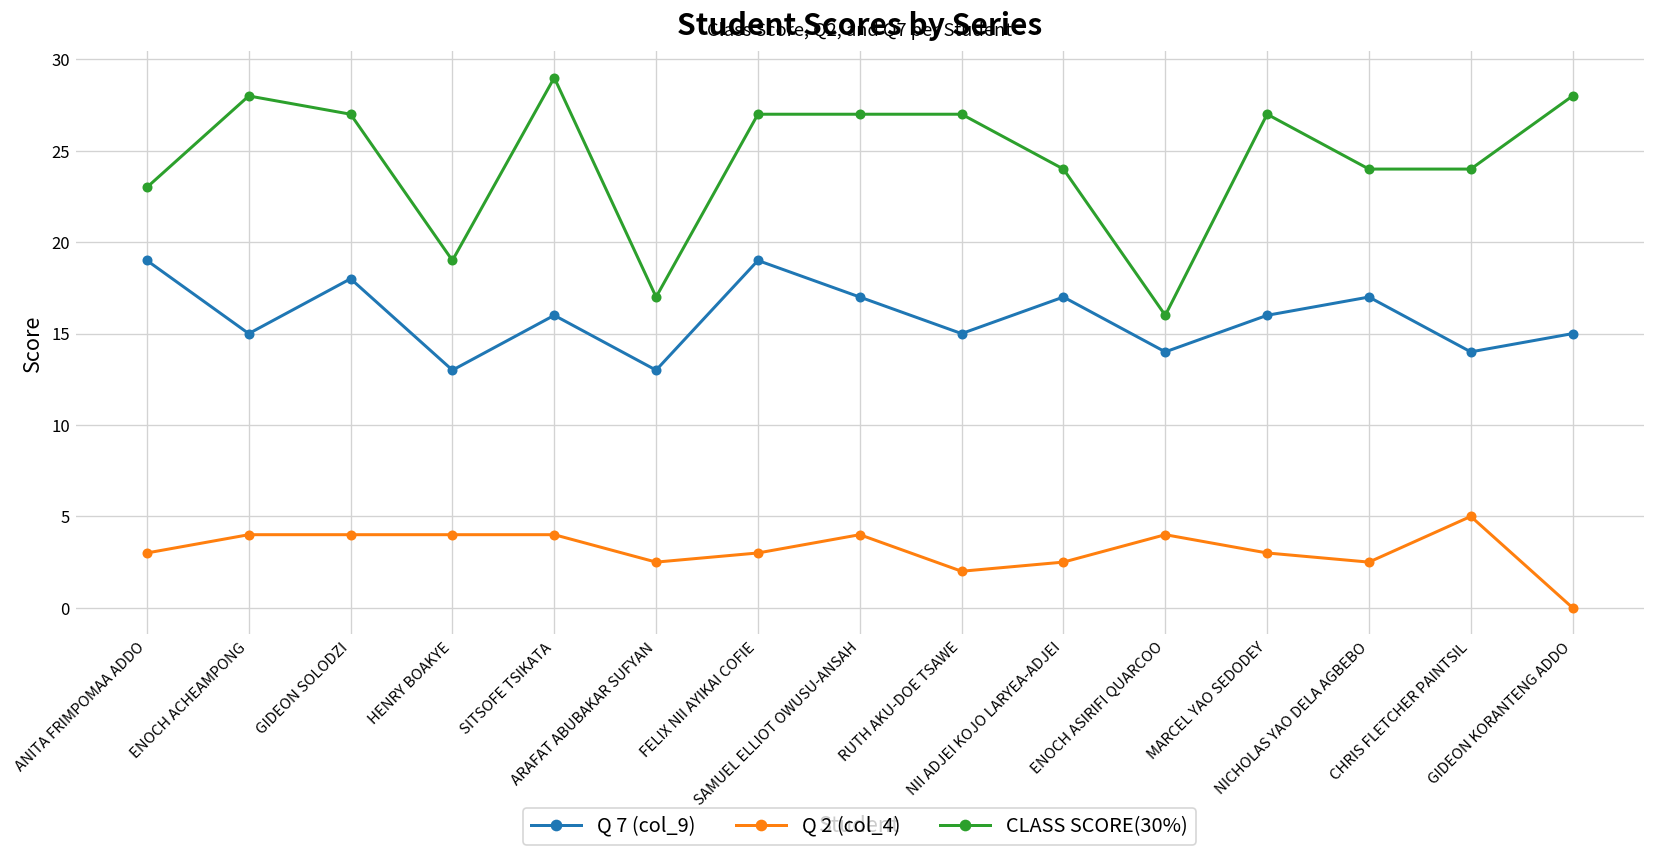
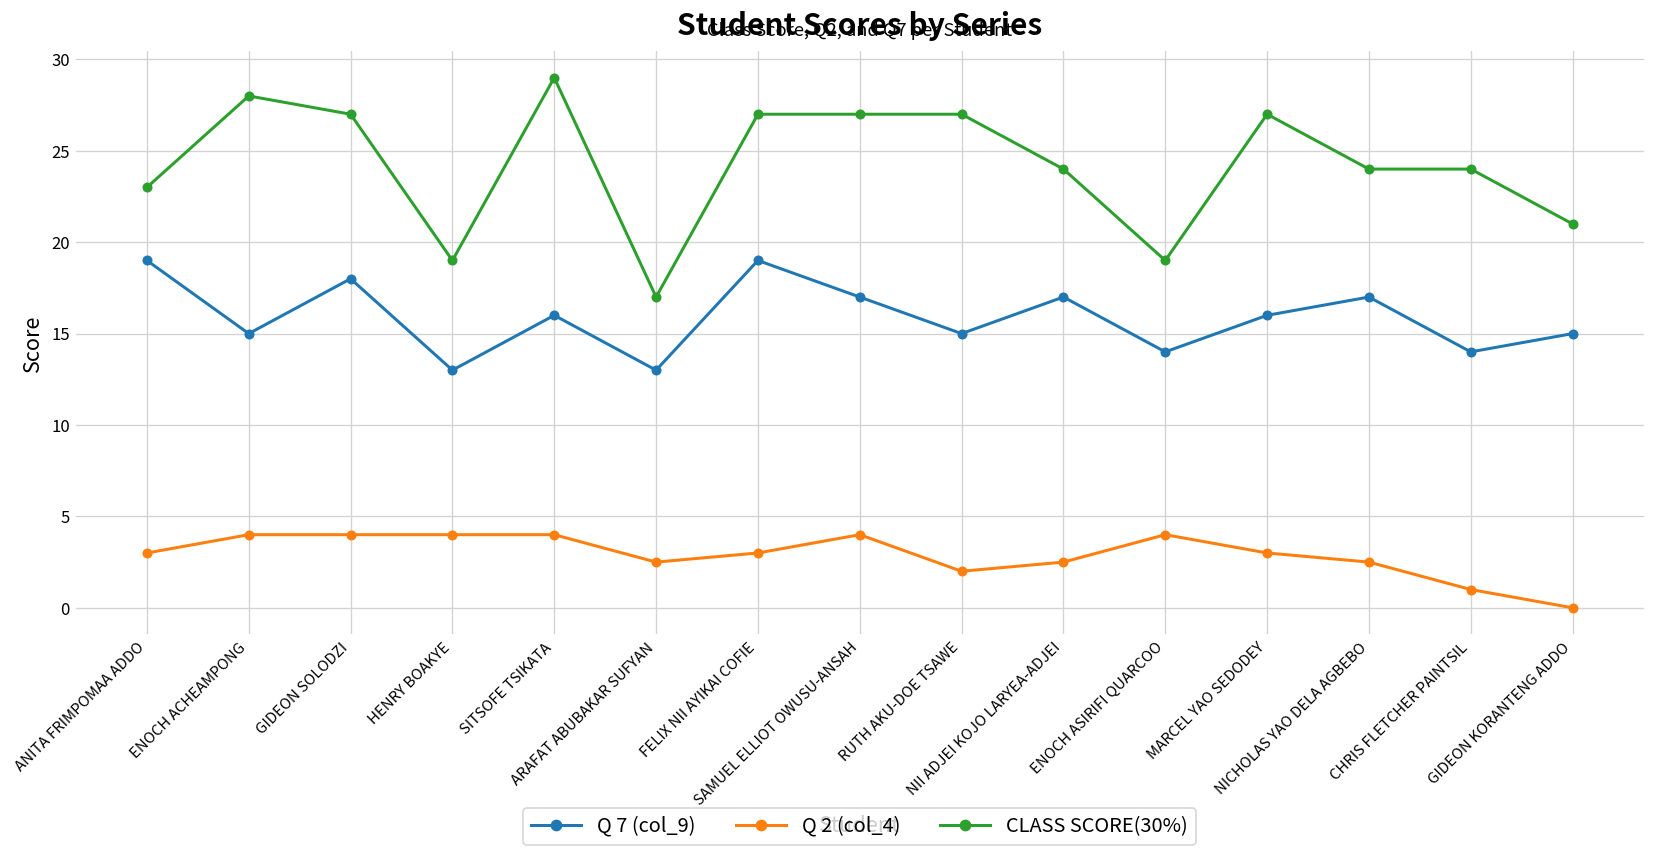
  {
    "Q 7 (col_9)": {
      "ANITA FRIMPOMAA ADDO": 19,
      "ENOCH ACHEAMPONG": 15,
      "GIDEON SOLODZI": 18,
      "HENRY BOAKYE": 13,
      "SITSOFE TSIKATA": 16,
      "ARAFAT ABUBAKAR SUFYAN": 13,
      "FELIX NII AYIKAI COFIE": 19,
      "SAMUEL ELLIOT OWUSU-ANSAH": 17,
      "RUTH AKU-DOE TSAWE": 15,
      "NII ADJEI KOJO LARYEA-ADJEI": 17,
      "ENOCH ASIRIFI QUARCOO": 14,
      "MARCEL YAO SEDODEY": 16,
      "NICHOLAS YAO DELA AGBEBO": 17,
      "CHRIS FLETCHER PAINTSIL": 14,
      "GIDEON KORANTENG ADDO": 15
    },
    "Q 2 (col_4)": {
      "ANITA FRIMPOMAA ADDO": 3,
      "ENOCH ACHEAMPONG": 4,
      "GIDEON SOLODZI": 4,
      "HENRY BOAKYE": 4,
      "SITSOFE TSIKATA": 4,
      "ARAFAT ABUBAKAR SUFYAN": 2.5,
      "FELIX NII AYIKAI COFIE": 3,
      "SAMUEL ELLIOT OWUSU-ANSAH": 4,
      "RUTH AKU-DOE TSAWE": 2,
      "NII ADJEI KOJO LARYEA-ADJEI": 2.5,
      "ENOCH ASIRIFI QUARCOO": 4,
      "MARCEL YAO SEDODEY": 3,
      "NICHOLAS YAO DELA AGBEBO": 2.5,
-     "CHRIS FLETCHER PAINTSIL": 5,
+     "CHRIS FLETCHER PAINTSIL": 1,
      "GIDEON KORANTENG ADDO": 0
    },
    "CLASS SCORE(30%)": {
      "ANITA FRIMPOMAA ADDO": 23,
      "ENOCH ACHEAMPONG": 28,
      "GIDEON SOLODZI": 27,
      "HENRY BOAKYE": 19,
      "SITSOFE TSIKATA": 29,
      "ARAFAT ABUBAKAR SUFYAN": 17,
      "FELIX NII AYIKAI COFIE": 27,
      "SAMUEL ELLIOT OWUSU-ANSAH": 27,
      "RUTH AKU-DOE TSAWE": 27,
      "NII ADJEI KOJO LARYEA-ADJEI": 24,
-     "ENOCH ASIRIFI QUARCOO": 16,
+     "ENOCH ASIRIFI QUARCOO": 19,
      "MARCEL YAO SEDODEY": 27,
      "NICHOLAS YAO DELA AGBEBO": 24,
      "CHRIS FLETCHER PAINTSIL": 24,
-     "GIDEON KORANTENG ADDO": 28
+     "GIDEON KORANTENG ADDO": 21
    }
  }
